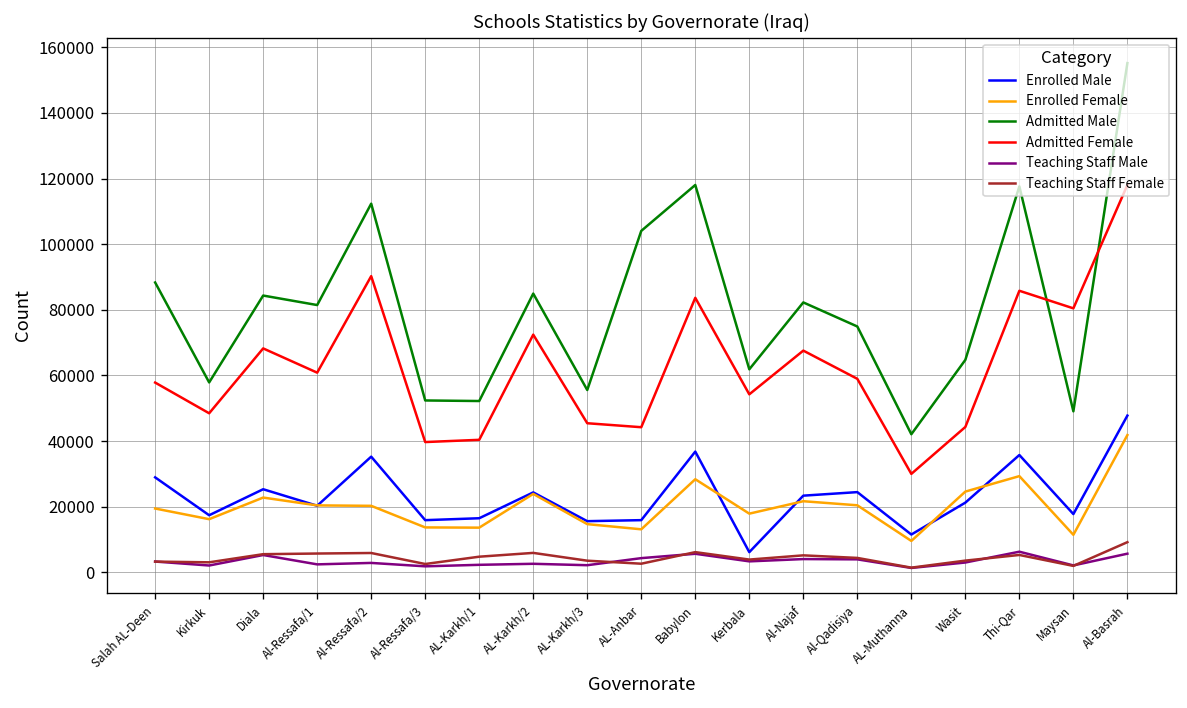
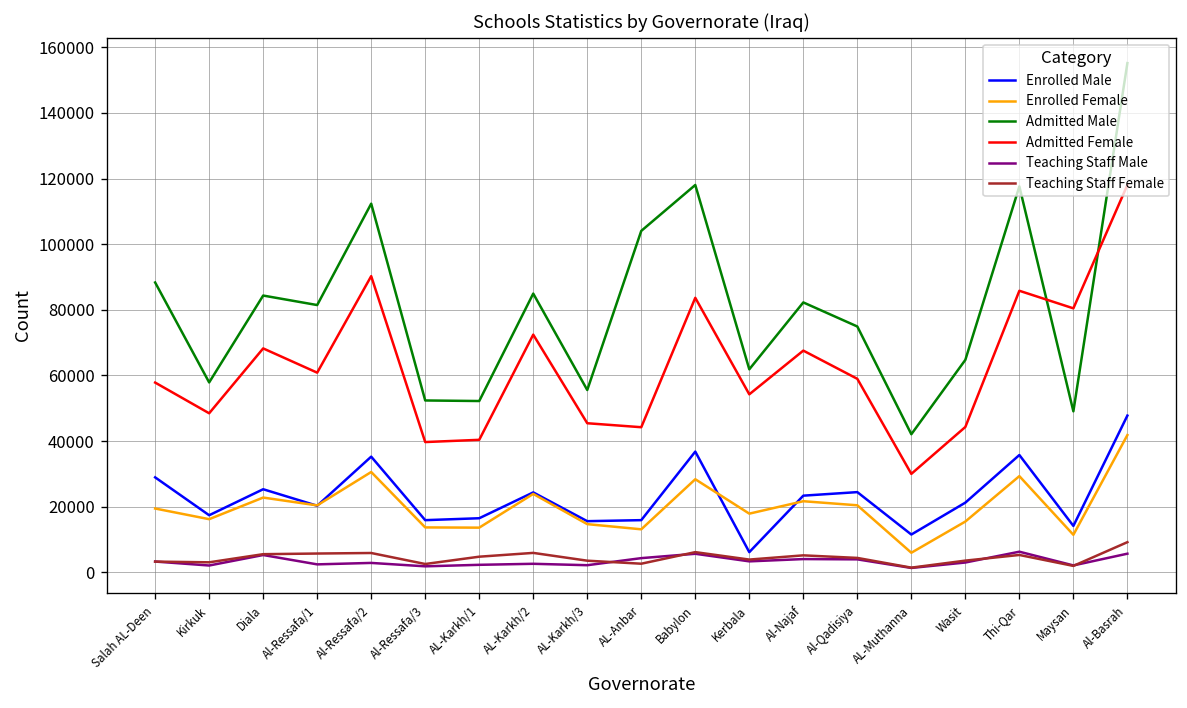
  {
    "Enrolled Male": {
      "Salah AL-Deen": 29000,
      "Kirkuk": 17000,
      "Diala": 25000,
      "Al-Ressafa/2": 35000,
      "Al-Ressafa/3": 16000,
      "AL-Karkh/1": 16000,
      "AL-Anbar": 16000,
      "Babylon": 37000,
      "Kerbala": 6000,
      "Al-Najaf": 23000,
      "Al-Qadisiya": 24000,
      "AL-Muthanna": 12000,
      "Wasit": 21000,
      "Thi-Qar": 36000,
-     "Maysan": 18000,
+     "Maysan": 14000,
      "Al-Basrah": 48000
    },
    "Enrolled Female": {
      "Salah AL-Deen": 19000,
      "Kirkuk": 16000,
      "Diala": 23000,
-     "Al-Ressafa/2": 20000,
+     "Al-Ressafa/2": 31000,
      "Al-Ressafa/3": 14000,
      "AL-Karkh/1": 14000,
      "AL-Anbar": 13000,
      "Babylon": 28000,
      "Kerbala": 18000,
      "Al-Najaf": 22000,
      "Al-Qadisiya": 20000,
-     "AL-Muthanna": 10000,
-     "Wasit": 25000,
+     "AL-Muthanna": 6000,
+     "Wasit": 15000,
      "Thi-Qar": 29000,
      "Maysan": 11000,
      "Al-Basrah": 42000
    },
    "Admitted Male": {
      "Salah AL-Deen": 88000,
      "Kirkuk": 58000,
      "Diala": 84000,
      "Al-Ressafa/1": 81000,
      "Al-Ressafa/2": 112000,
      "Al-Ressafa/3": 52000,
      "AL-Karkh/1": 52000,
      "AL-Karkh/2": 85000,
      "AL-Karkh/3": 56000,
      "AL-Anbar": 104000,
      "Babylon": 118000,
      "Kerbala": 62000,
      "Al-Najaf": 82000,
      "Al-Qadisiya": 75000,
      "AL-Muthanna": 42000,
      "Wasit": 65000,
      "Thi-Qar": 118000,
      "Maysan": 49000
    },
    "Admitted Female": {
      "Salah AL-Deen": 58000,
      "Kirkuk": 48000,
      "Diala": 68000,
      "Al-Ressafa/1": 61000,
      "Al-Ressafa/2": 90000,
      "Al-Ressafa/3": 40000,
      "AL-Karkh/1": 40000,
      "AL-Karkh/2": 72000,
      "AL-Karkh/3": 45000,
      "AL-Anbar": 44000,
      "Babylon": 84000,
      "Kerbala": 54000,
      "Al-Najaf": 68000,
      "Al-Qadisiya": 59000,
      "AL-Muthanna": 30000,
      "Wasit": 44000,
      "Thi-Qar": 86000,
      "Maysan": 80000
    },
    "Teaching Staff Male": {
      "Kirkuk": 2000,
      "Al-Ressafa/1": 2000,
      "Al-Ressafa/2": 3000,
      "AL-Karkh/1": 2000,
      "AL-Karkh/2": 3000,
      "AL-Karkh/3": 2000,
      "AL-Anbar": 4000,
      "Al-Najaf": 4000,
      "Thi-Qar": 6000,
      "Al-Basrah": 6000
    },
    "Teaching Staff Female": {
      "Kirkuk": 3000,
      "Al-Ressafa/1": 6000,
      "Al-Ressafa/2": 6000,
      "AL-Karkh/1": 5000,
      "AL-Karkh/2": 6000,
      "AL-Karkh/3": 4000,
      "AL-Anbar": 3000,
      "Al-Najaf": 5000,
      "Thi-Qar": 5000,
      "Al-Basrah": 9000
    }
  }
